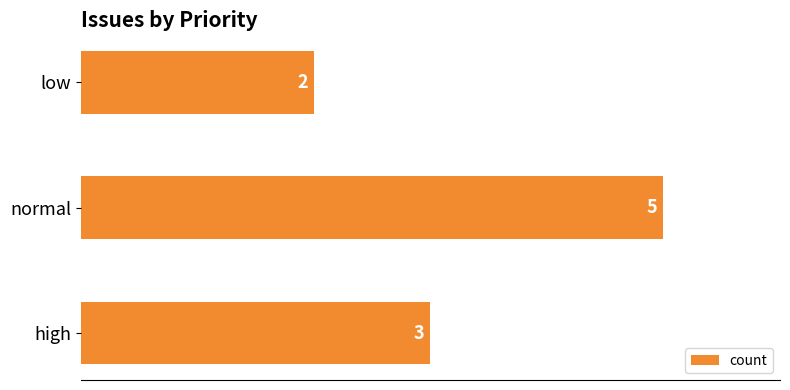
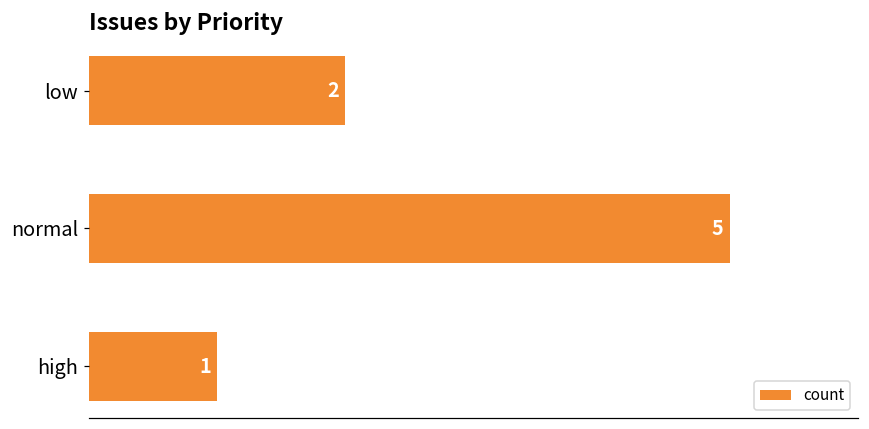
  {
    "low": 2,
    "normal": 5,
-   "high": 3
+   "high": 1
  }
